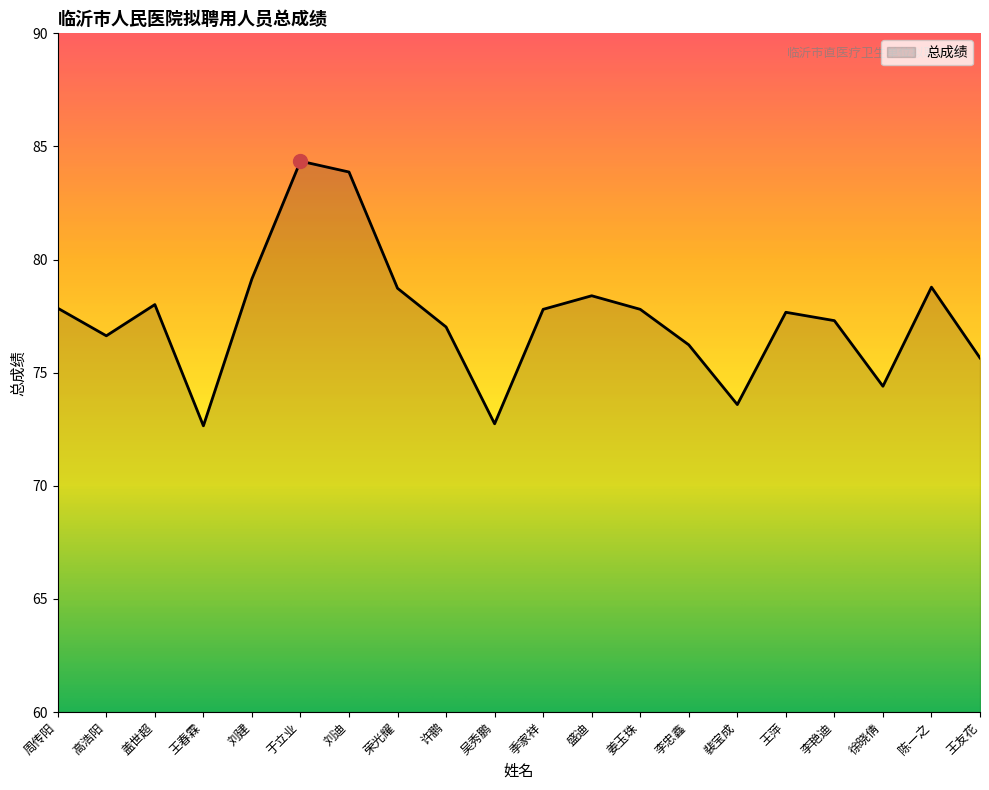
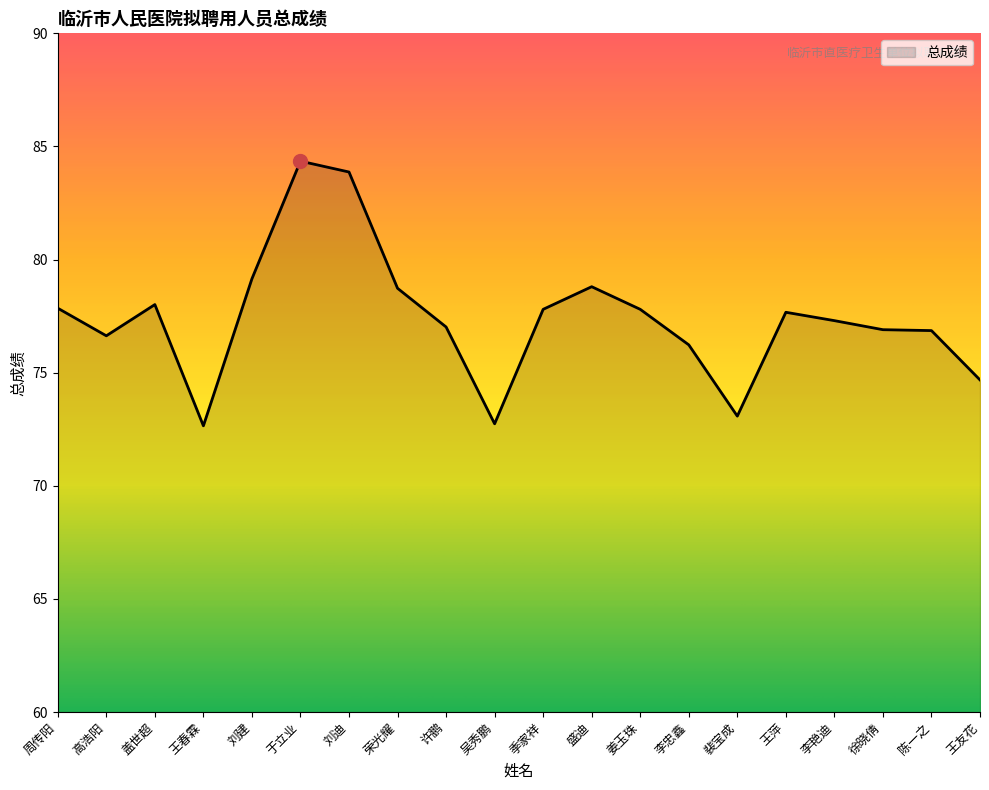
  {
    "总成绩": {
      "周传阳": 77.9,
      "高浩阳": 76.6,
      "盖世超": 78.0,
      "王春霖": 72.7,
      "刘建": 79.2,
      "刘迪": 83.9,
      "荣光耀": 78.7,
      "许鹏": 77.0,
      "吴秀鹏": 72.7,
      "季家祥": 77.8,
-     "盛迪": 78.4,
+     "盛迪": 78.8,
      "姜玉珠": 77.8,
      "李忠鑫": 76.2,
-     "裴宝成": 73.6,
+     "裴宝成": 73.1,
      "王萍": 77.7,
      "李艳迪": 77.3,
-     "徐晓倩": 74.4,
-     "陈一之": 78.8,
-     "王友花": 75.7
+     "徐晓倩": 76.9,
+     "陈一之": 76.9,
+     "王友花": 74.7
    }
  }
